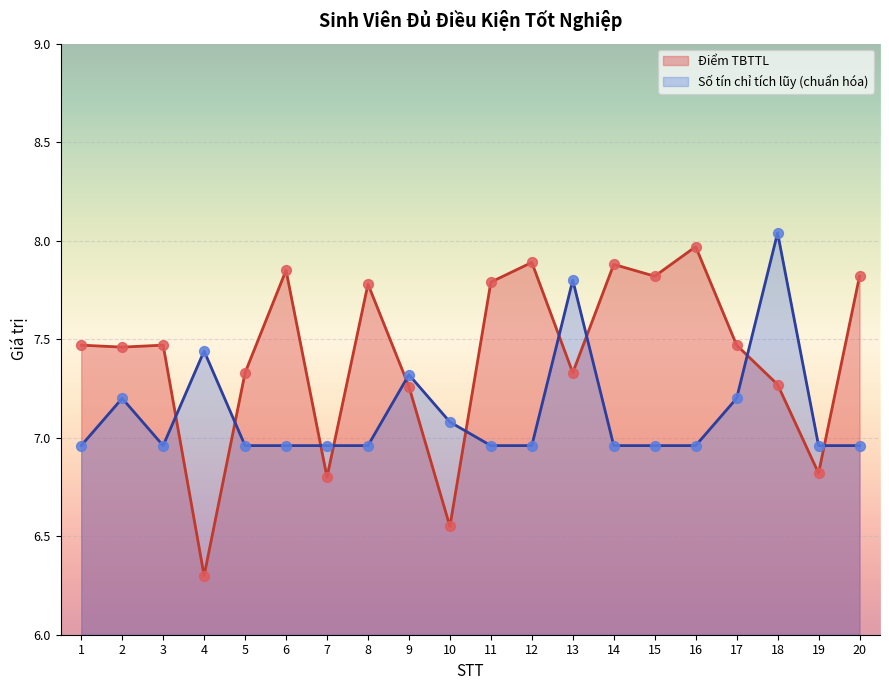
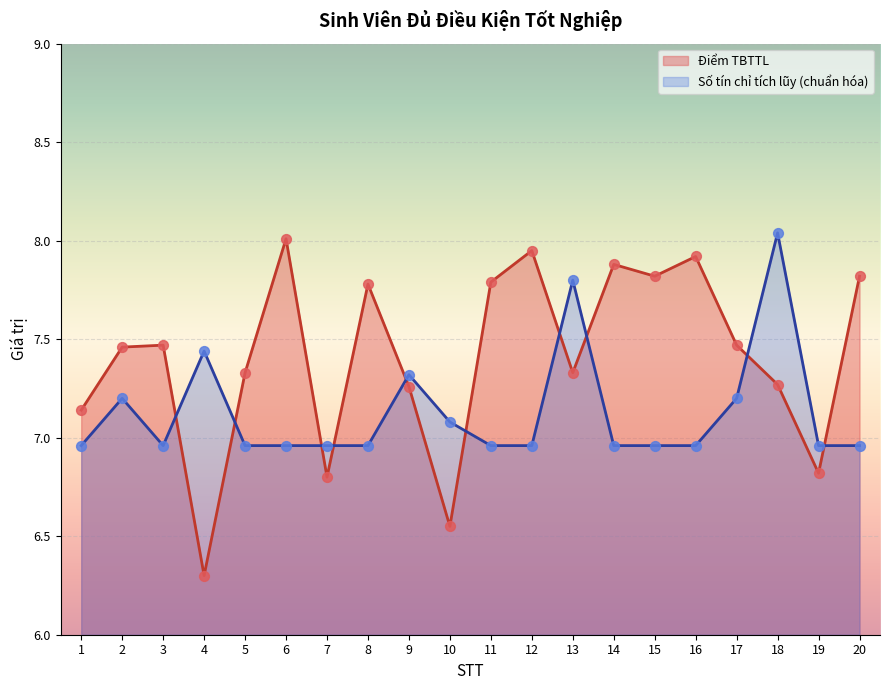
  {
    "Điểm TBTTL": {
-     "1": 7.47,
+     "1": 7.14,
      "2": 7.46,
      "3": 7.47,
      "4": 6.30,
      "5": 7.33,
-     "6": 7.85,
+     "6": 8.01,
      "7": 6.80,
      "8": 7.78,
      "9": 7.26,
      "10": 6.55,
      "11": 7.79,
-     "12": 7.89,
+     "12": 7.95,
      "13": 7.33,
      "14": 7.88,
      "15": 7.82,
-     "16": 7.97,
+     "16": 7.92,
      "17": 7.47,
      "18": 7.27,
      "19": 6.82,
      "20": 7.82
    },
    "Số tín chỉ tích lũy (chuẩn hóa)": {
      "1": 6.96,
      "2": 7.20,
      "3": 6.96,
      "4": 7.44,
      "5": 6.96,
      "6": 6.96,
      "7": 6.96,
      "8": 6.96,
      "9": 7.32,
      "10": 7.08,
      "11": 6.96,
      "12": 6.96,
      "13": 7.80,
      "14": 6.96,
      "15": 6.96,
      "16": 6.96,
      "17": 7.20,
      "18": 8.04,
      "19": 6.96,
      "20": 6.96
    }
  }
